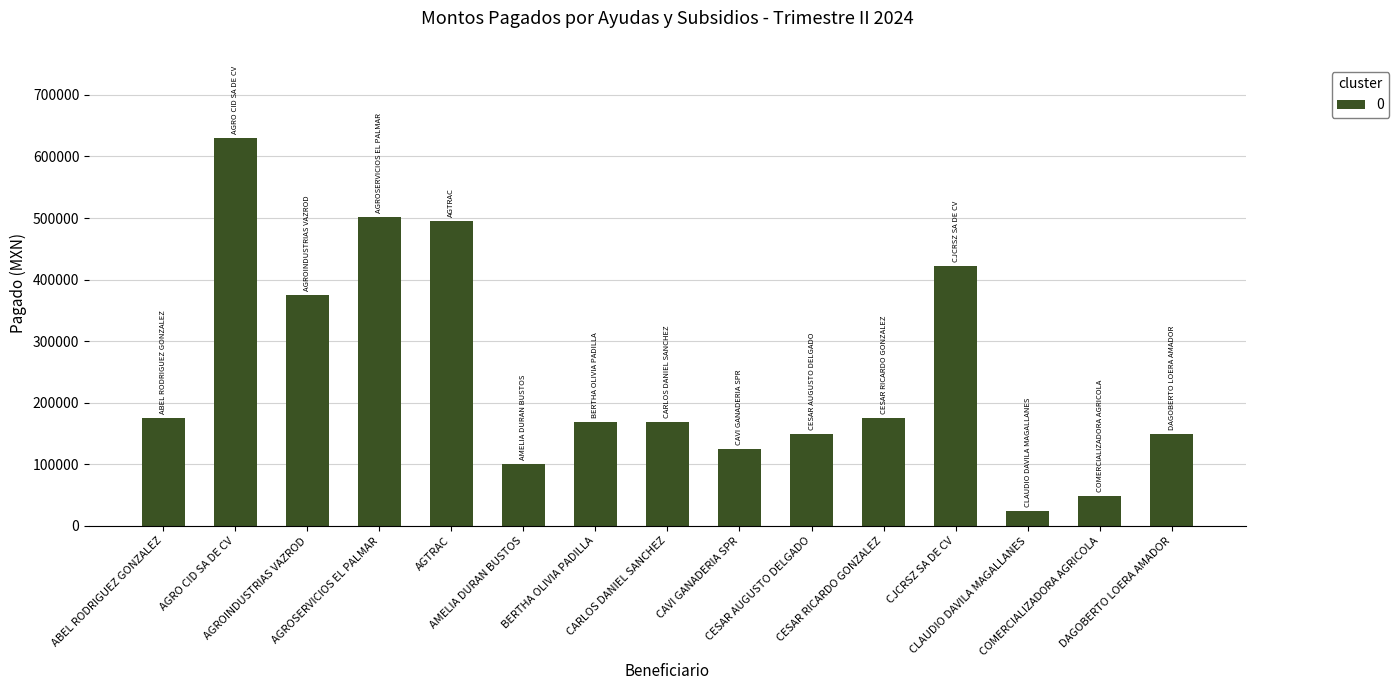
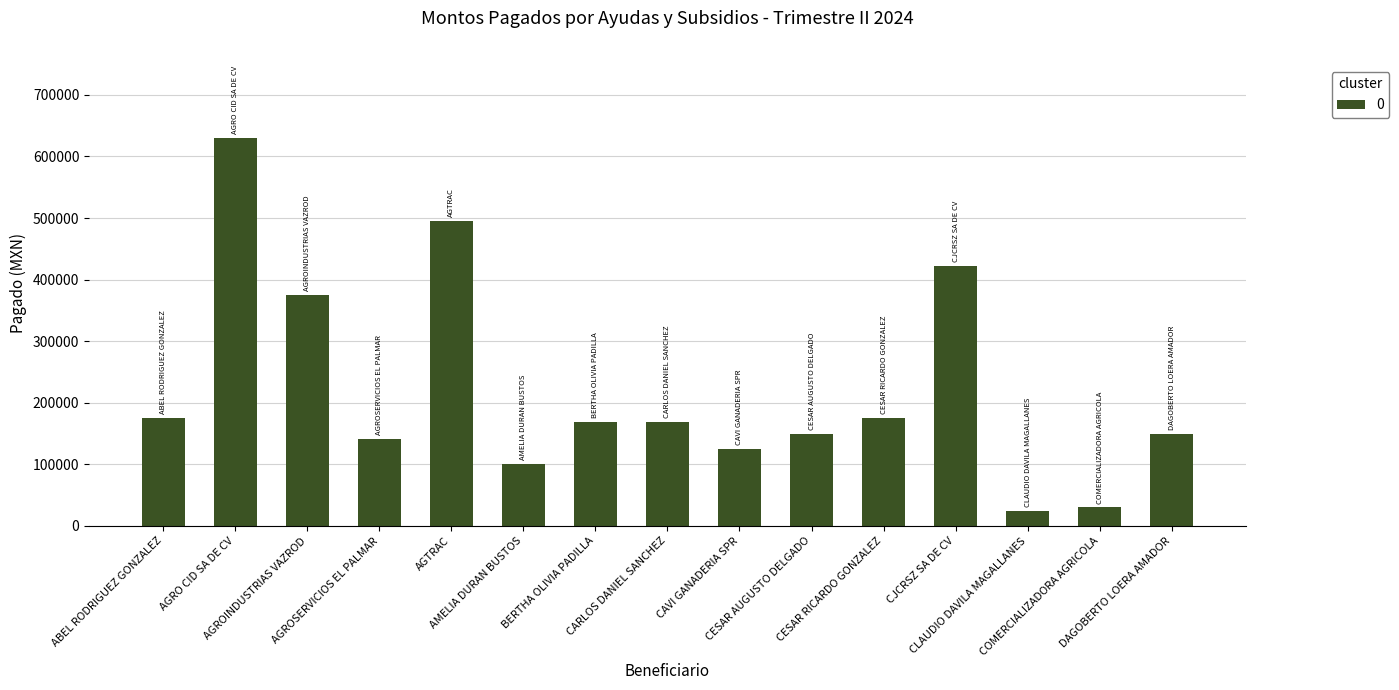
  {
    "ABEL RODRIGUEZ GONZALEZ": 180000,
    "AGRO CID SA DE CV": 630000,
    "AGROINDUSTRIAS VAZROD": 370000,
-   "AGROSERVICIOS EL PALMAR": 500000,
+   "AGROSERVICIOS EL PALMAR": 140000,
    "AGTRAC": 500000,
    "AMELIA DURAN BUSTOS": 100000,
    "BERTHA OLIVIA PADILLA": 170000,
    "CARLOS DANIEL SANCHEZ": 170000,
    "CAVI GANADERIA SPR": 130000,
    "CESAR AUGUSTO DELGADO": 150000,
    "CESAR RICARDO GONZALEZ": 180000,
    "CJCRSZ SA DE CV": 420000,
    "CLAUDIO DAVILA MAGALLANES": 30000,
-   "COMERCIALIZADORA AGRICOLA": 50000,
+   "COMERCIALIZADORA AGRICOLA": 30000,
    "DAGOBERTO LOERA AMADOR": 150000
  }
